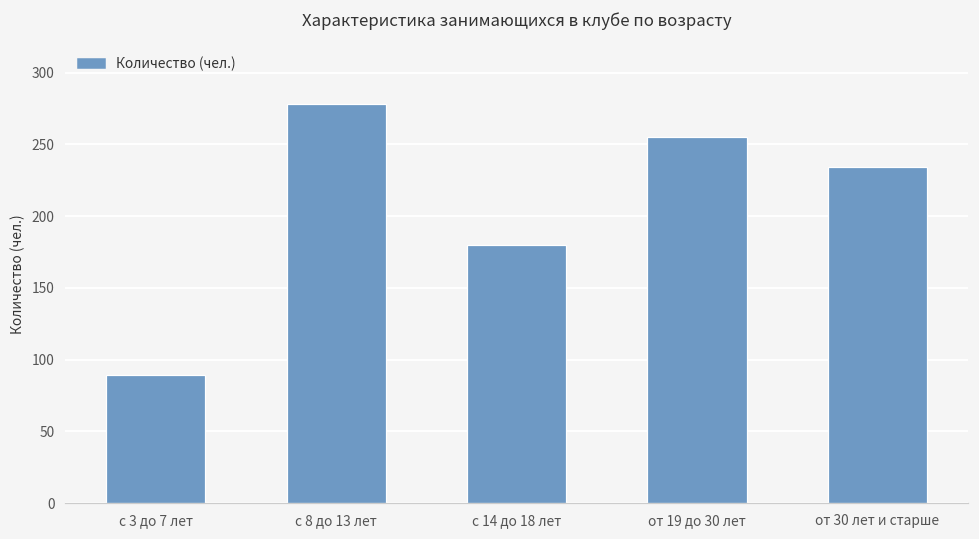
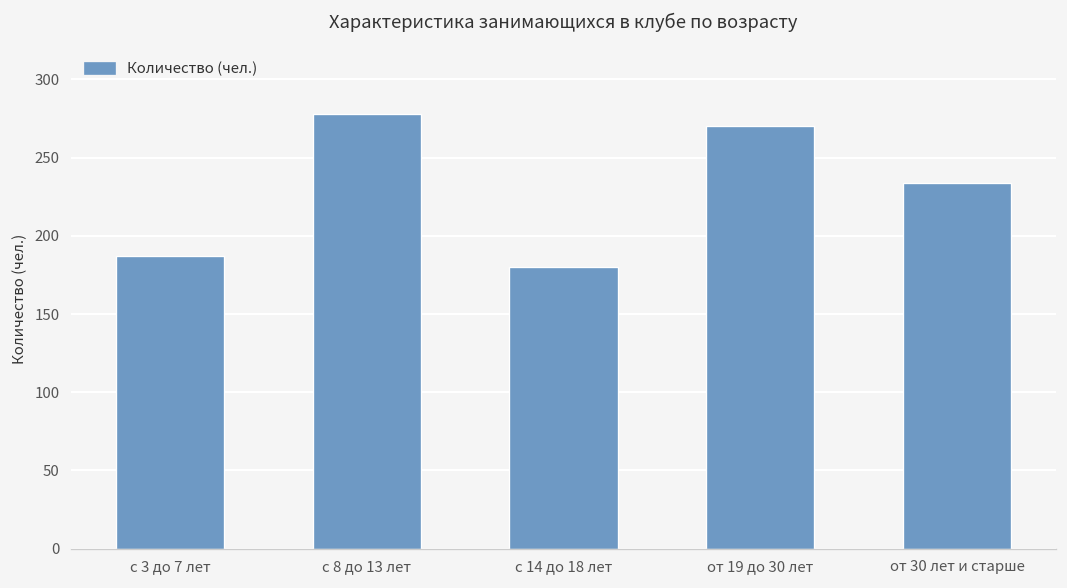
  {
-   "с 3 до 7 лет": 89,
+   "с 3 до 7 лет": 187,
    "с 8 до 13 лет": 278,
    "с 14 до 18 лет": 180,
-   "от 19 до 30 лет": 255,
+   "от 19 до 30 лет": 270,
    "от 30 лет и старше": 234
  }
